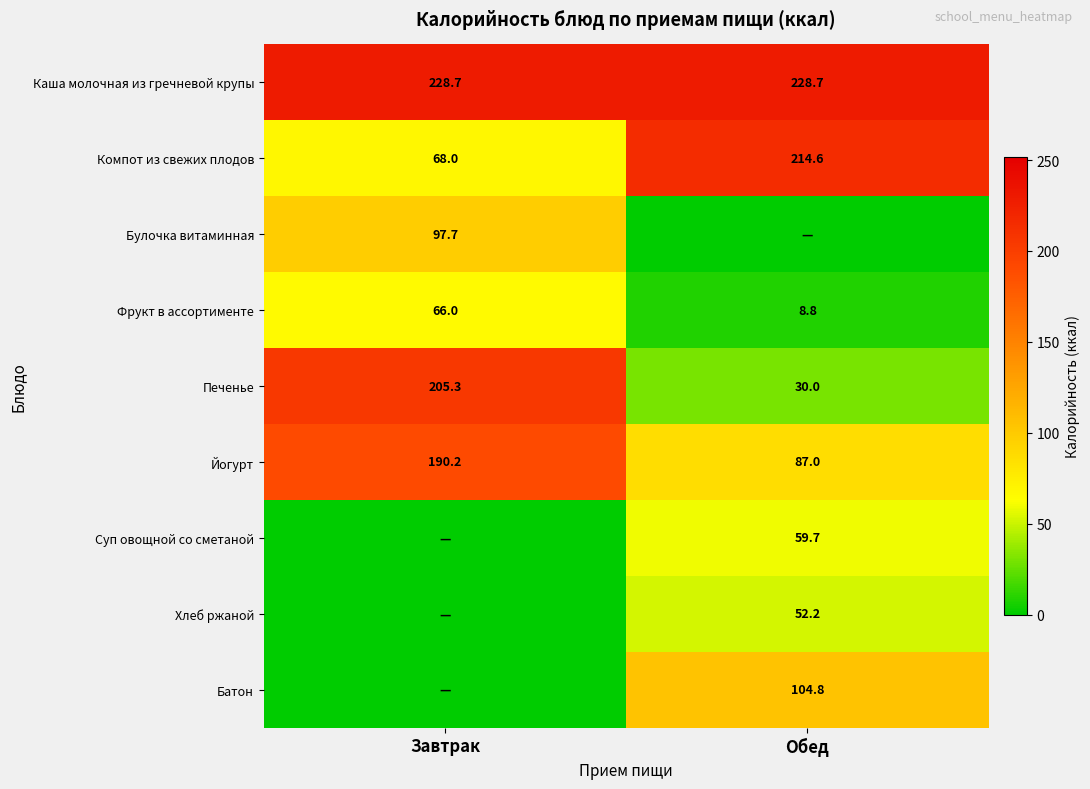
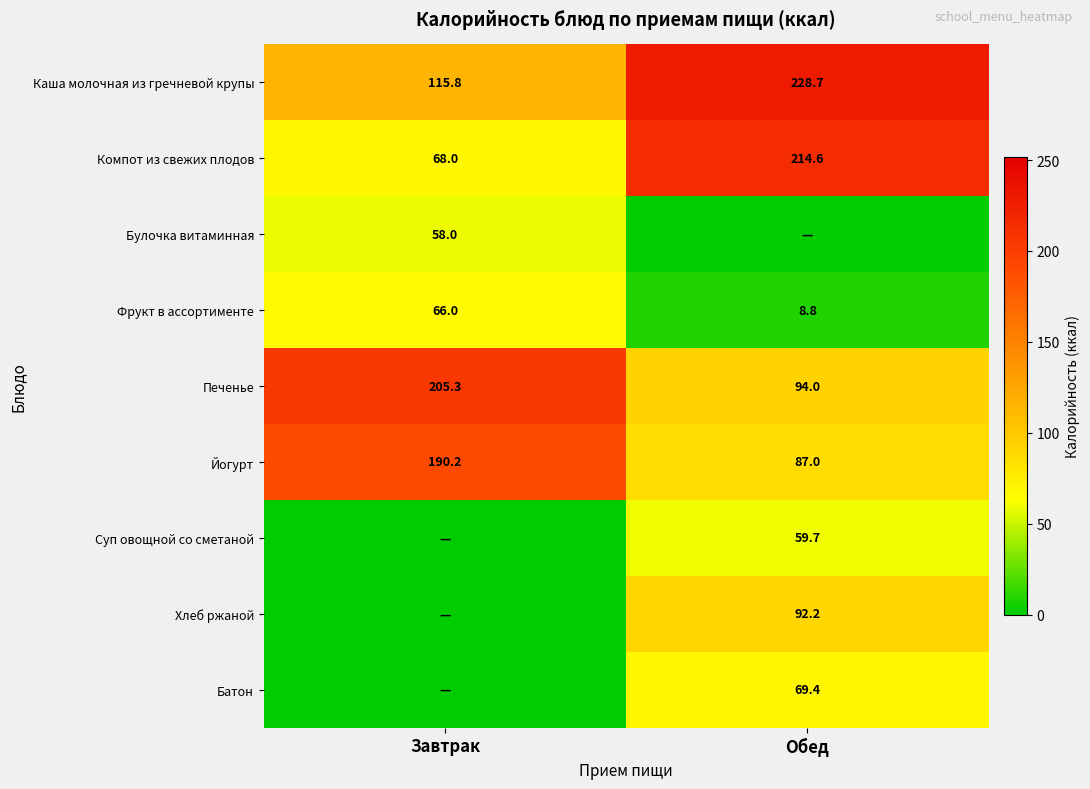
  {
    "Каша молочная из гречневой крупы": {
-     "Завтрак": 228.7,
+     "Завтрак": 115.8,
      "Обед": 228.7
    },
    "Компот из свежих плодов": {
      "Завтрак": 68.0,
      "Обед": 214.6
    },
    "Булочка витаминная": {
-     "Завтрак": 97.7
+     "Завтрак": 58.0
    },
    "Фрукт в ассортименте": {
      "Завтрак": 66.0,
      "Обед": 8.8
    },
    "Печенье": {
      "Завтрак": 205.3,
-     "Обед": 30.0
+     "Обед": 94.0
    },
    "Йогурт": {
      "Завтрак": 190.2,
      "Обед": 87.0
    },
    "Суп овощной со сметаной": {
      "Обед": 59.7
    },
    "Хлеб ржаной": {
-     "Обед": 52.2
+     "Обед": 92.2
    },
    "Батон": {
-     "Обед": 104.8
+     "Обед": 69.4
    }
  }
